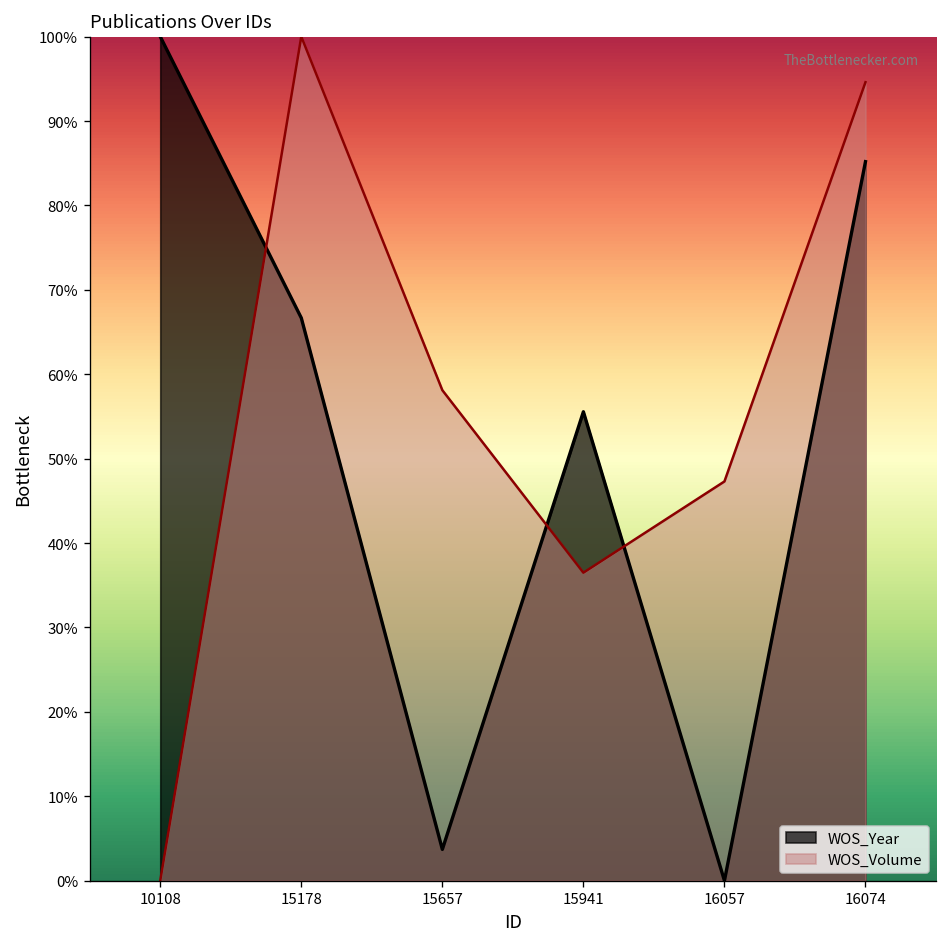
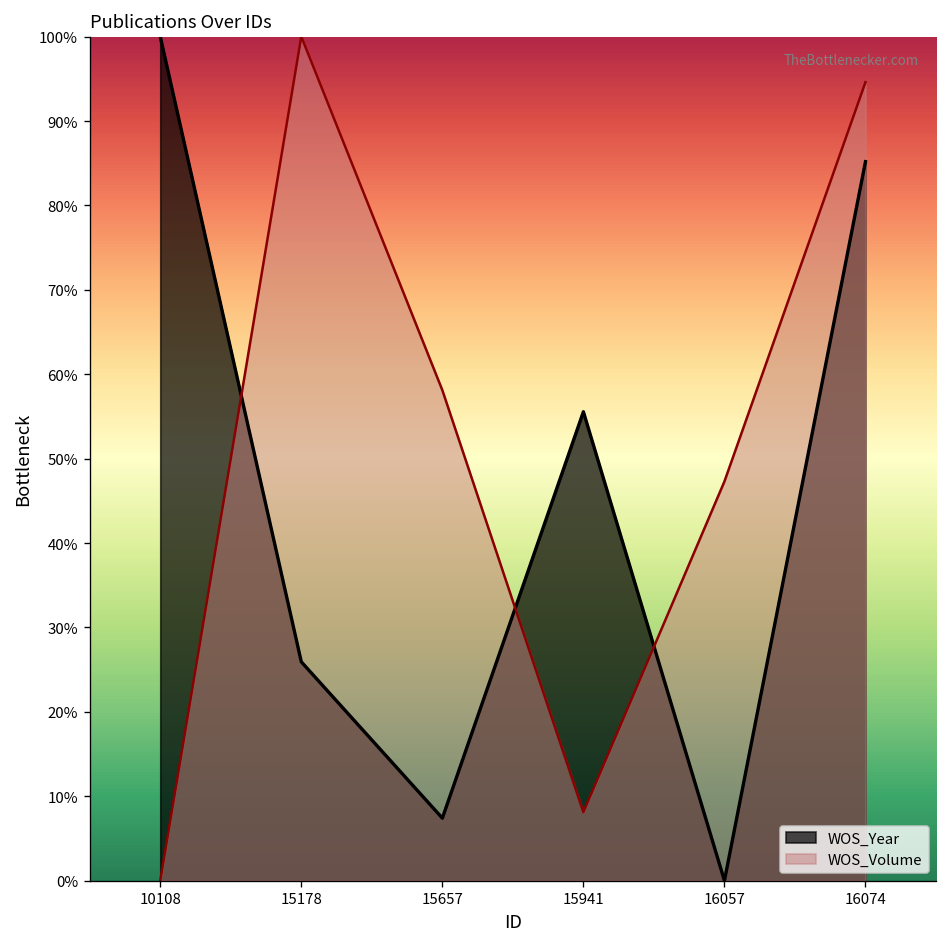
  {
    "WOS_Year": {
      "10108": "100%",
-     "15178": "67%",
-     "15657": "4%",
+     "15178": "26%",
+     "15657": "7%",
      "15941": "56%",
      "16057": "0%",
      "16074": "85%"
    },
    "WOS_Volume": {
      "10108": "0%",
      "15178": "100%",
      "15657": "58%",
-     "15941": "36%",
+     "15941": "8%",
      "16057": "47%",
      "16074": "95%"
    }
  }
